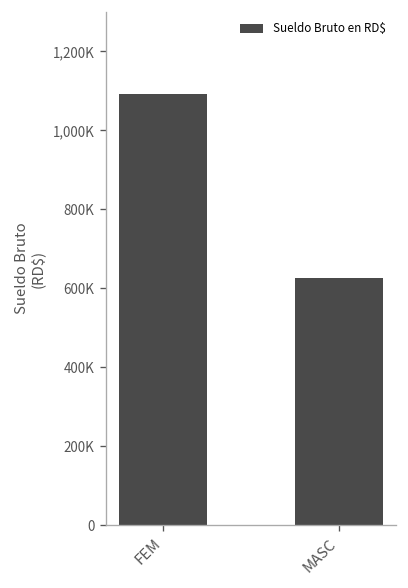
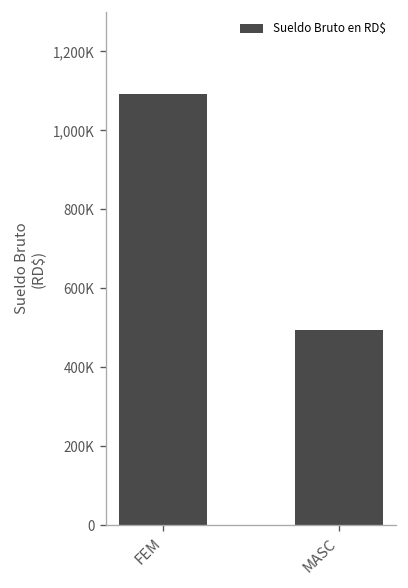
  {
    "FEM": "1,090,000",
-   "MASC": "630,000"
+   "MASC": "490,000"
  }
